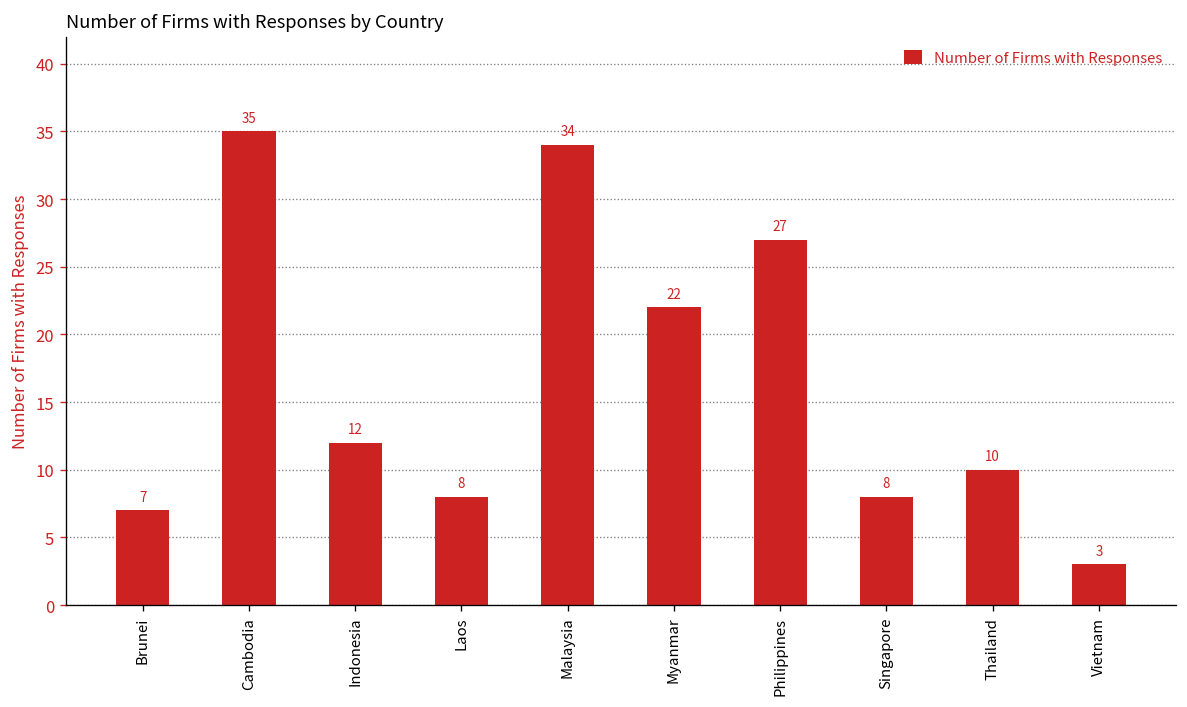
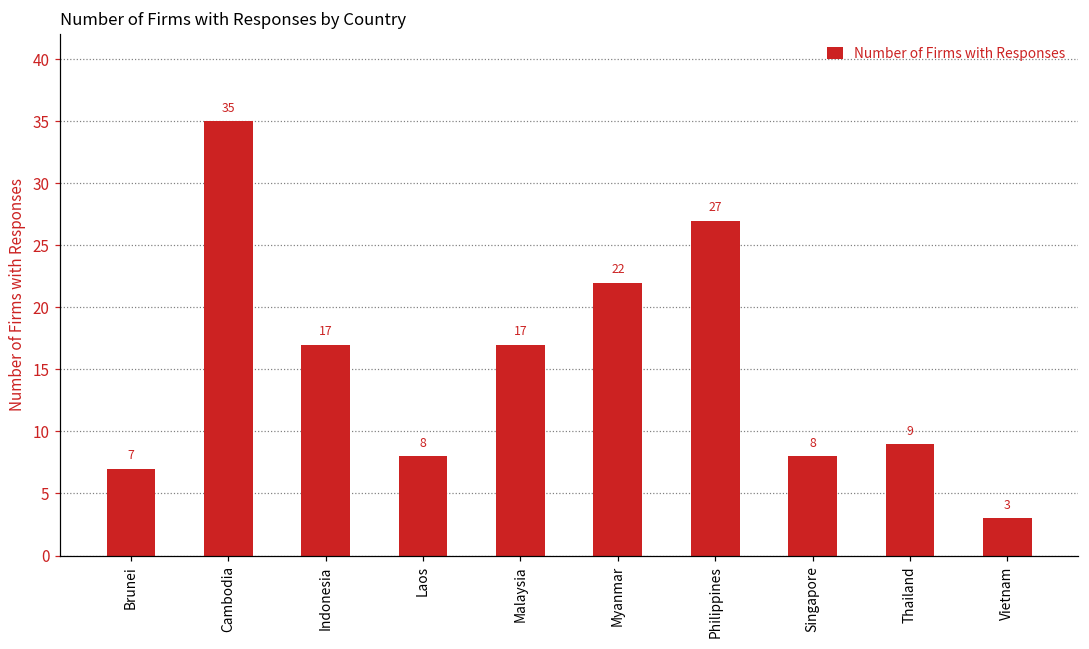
  {
    "Brunei": 7,
    "Cambodia": 35,
-   "Indonesia": 12,
+   "Indonesia": 17,
    "Laos": 8,
-   "Malaysia": 34,
+   "Malaysia": 17,
    "Myanmar": 22,
    "Philippines": 27,
    "Singapore": 8,
-   "Thailand": 10,
+   "Thailand": 9,
    "Vietnam": 3
  }
